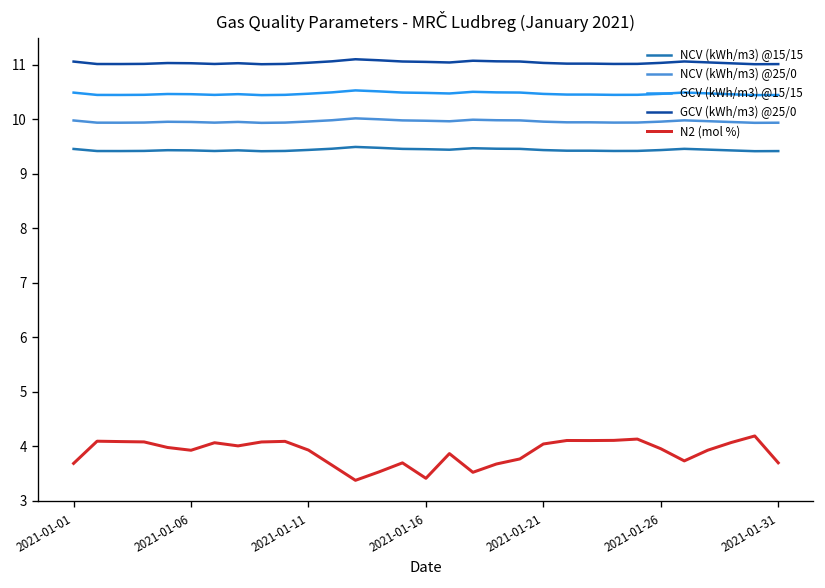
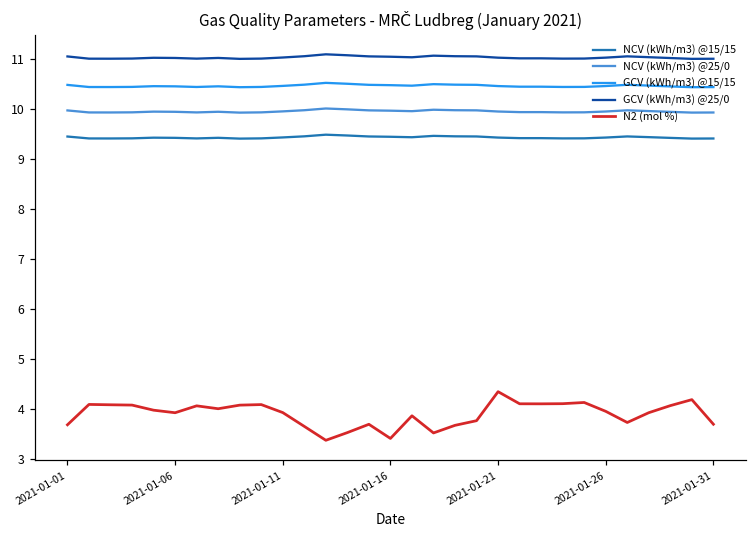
  {
    "N2 (mol %)": {
      "2021-01-01": 3.7,
      "2021-01-06": 3.9,
      "2021-01-11": 3.9,
      "2021-01-16": 3.4,
-     "2021-01-21": 4.0,
+     "2021-01-21": 4.4,
      "2021-01-26": 4.0,
      "2021-01-31": 3.7
    }
  }
